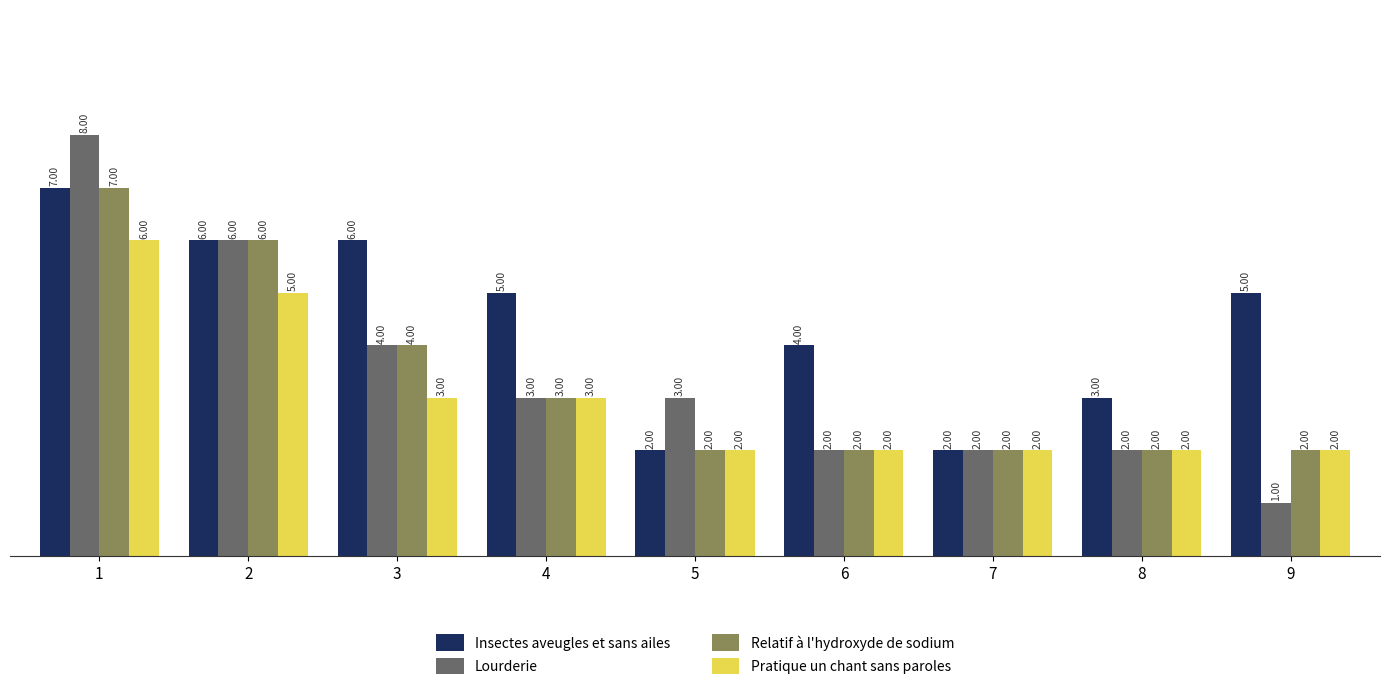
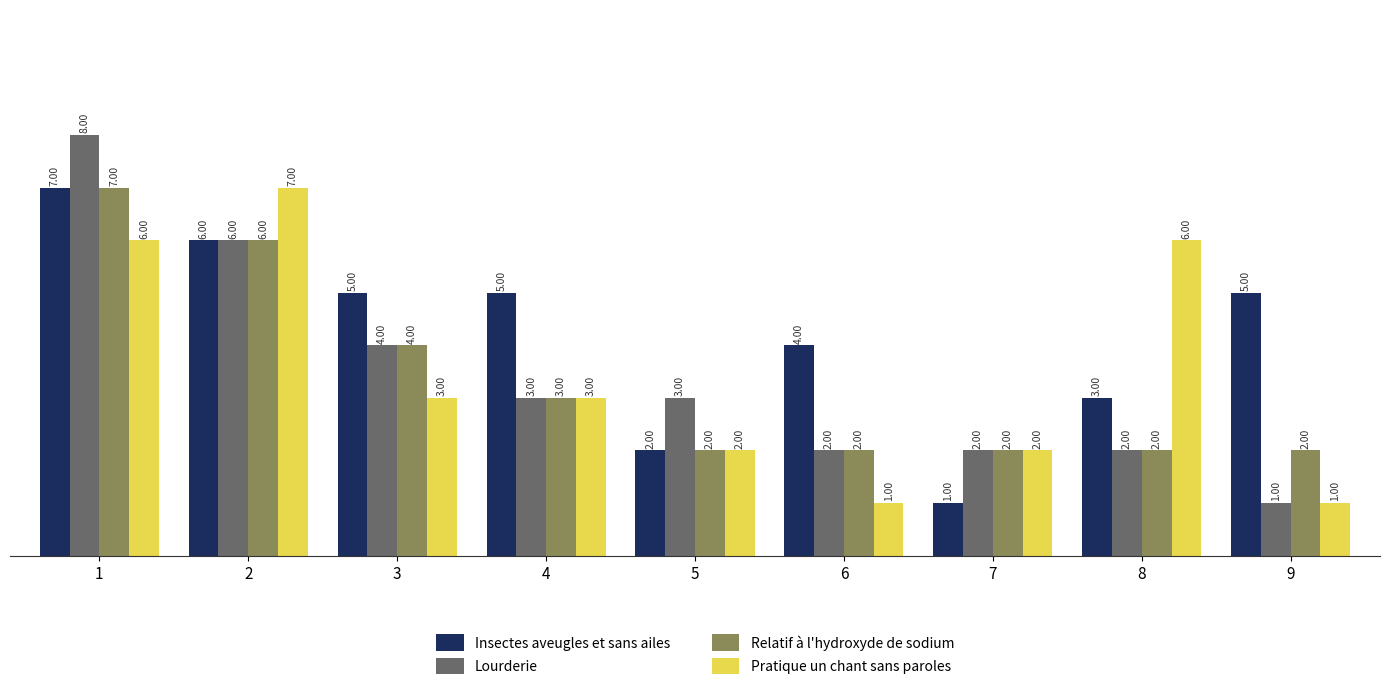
  {
    "Insectes aveugles et sans ailes": {
      "1": 7.00,
      "2": 6.00,
-     "3": 6.00,
+     "3": 5.00,
      "4": 5.00,
      "5": 2.00,
      "6": 4.00,
-     "7": 2.00,
+     "7": 1.00,
      "8": 3.00,
      "9": 5.00
    },
    "Pratique un chant sans paroles": {
      "1": 6.00,
-     "2": 5.00,
+     "2": 7.00,
      "3": 3.00,
      "4": 3.00,
      "5": 2.00,
-     "6": 2.00,
+     "6": 1.00,
      "7": 2.00,
-     "8": 2.00,
-     "9": 2.00
+     "8": 6.00,
+     "9": 1.00
    }
  }
